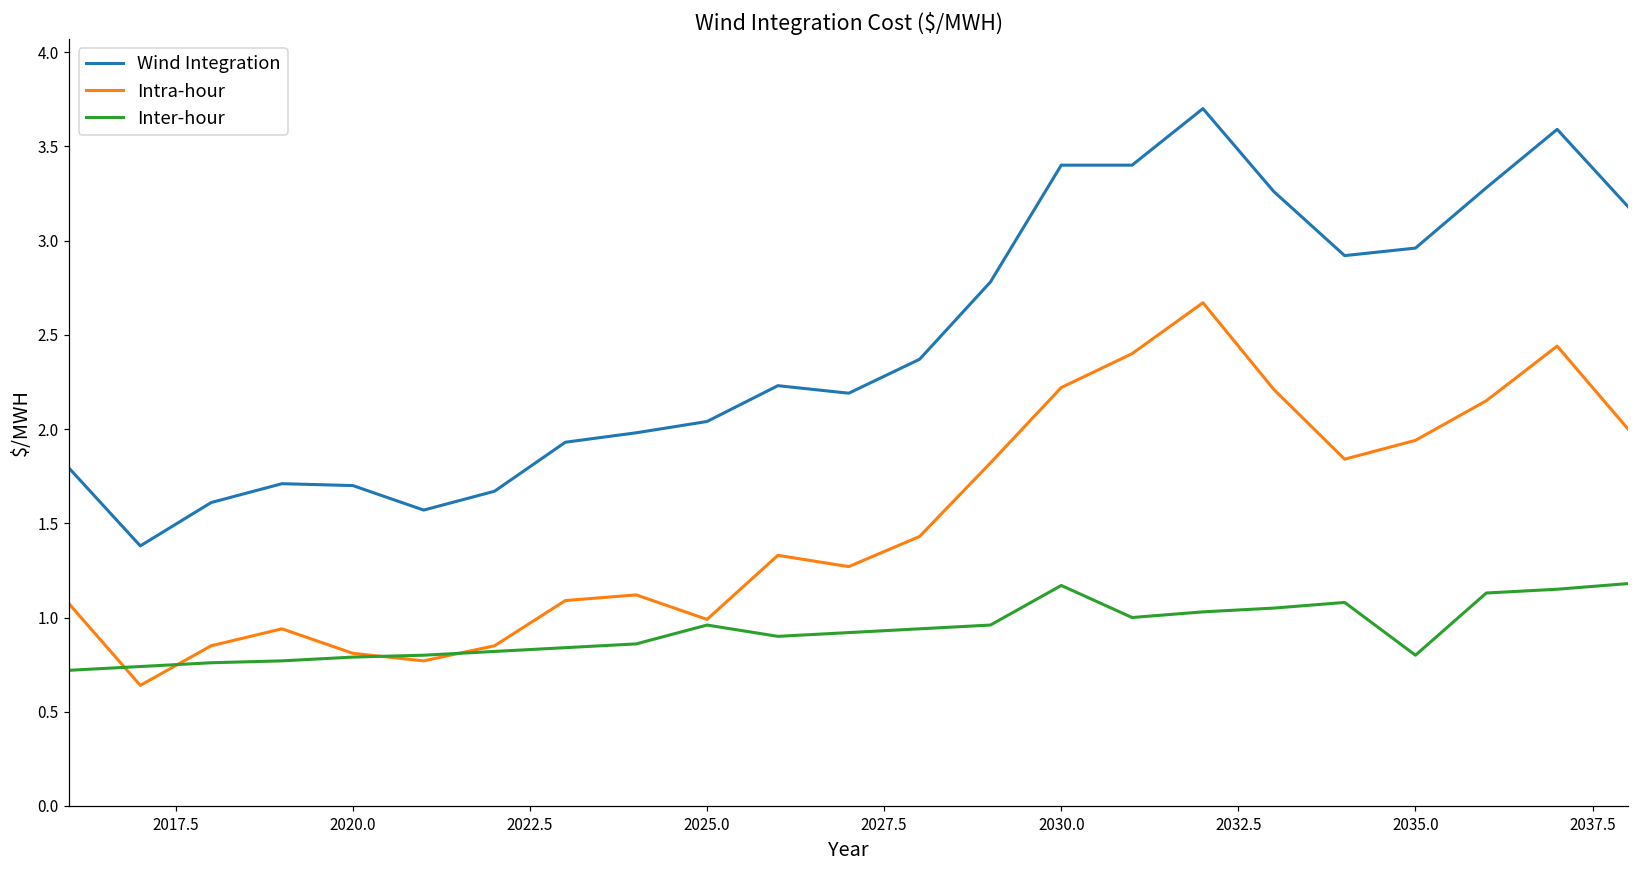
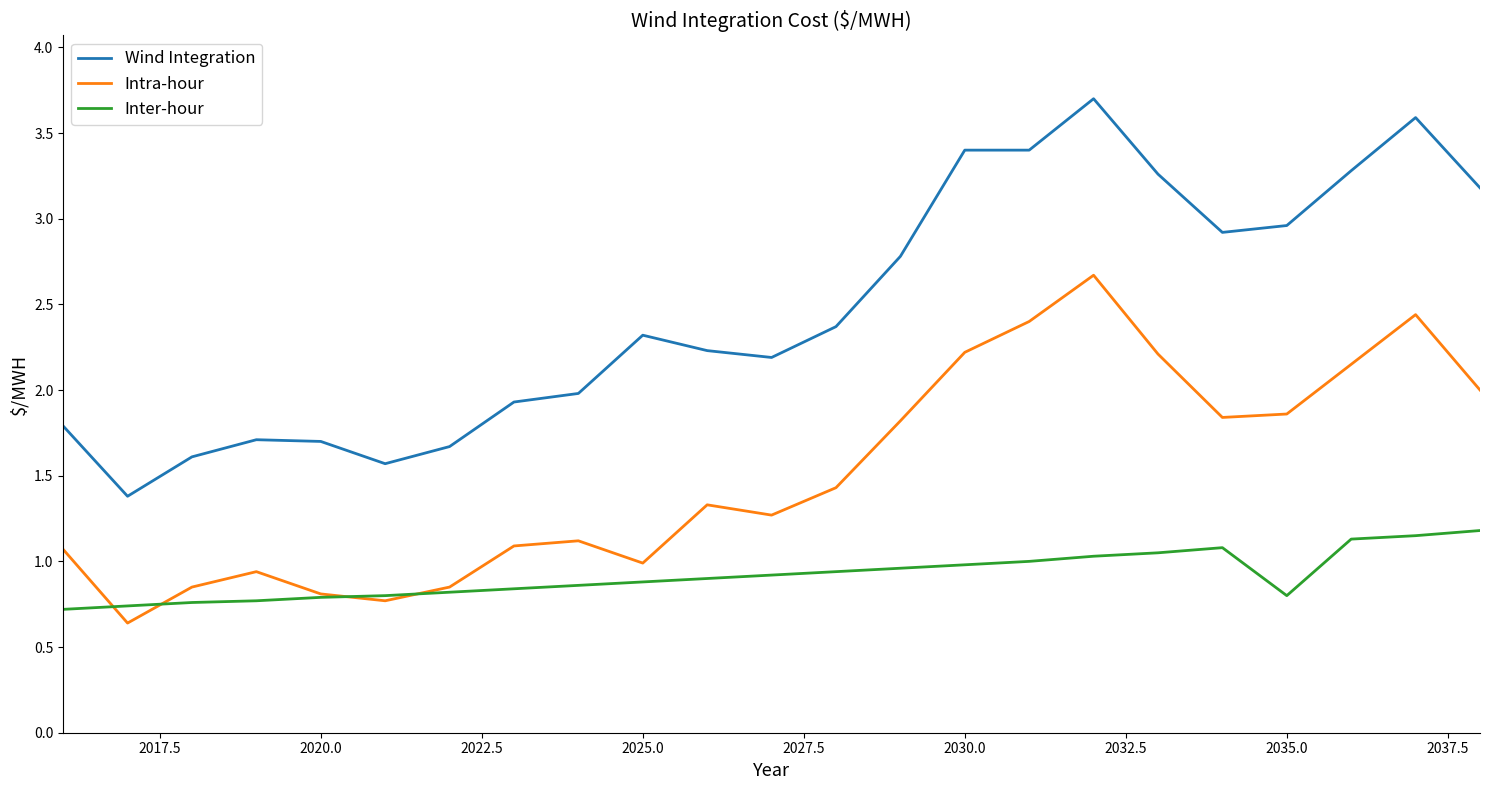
  {
    "Wind Integration": {
      "2020.0": 1.70,
-     "2025.0": 2.04,
+     "2025.0": 2.32,
      "2030.0": 3.40,
      "2035.0": 2.96
    },
    "Intra-hour": {
      "2020.0": 0.81,
      "2025.0": 0.99,
      "2030.0": 2.22,
-     "2035.0": 1.94
+     "2035.0": 1.86
    },
    "Inter-hour": {
      "2020.0": 0.79,
-     "2025.0": 0.96,
-     "2030.0": 1.17,
+     "2025.0": 0.88,
+     "2030.0": 0.98,
      "2035.0": 0.80
    }
  }
